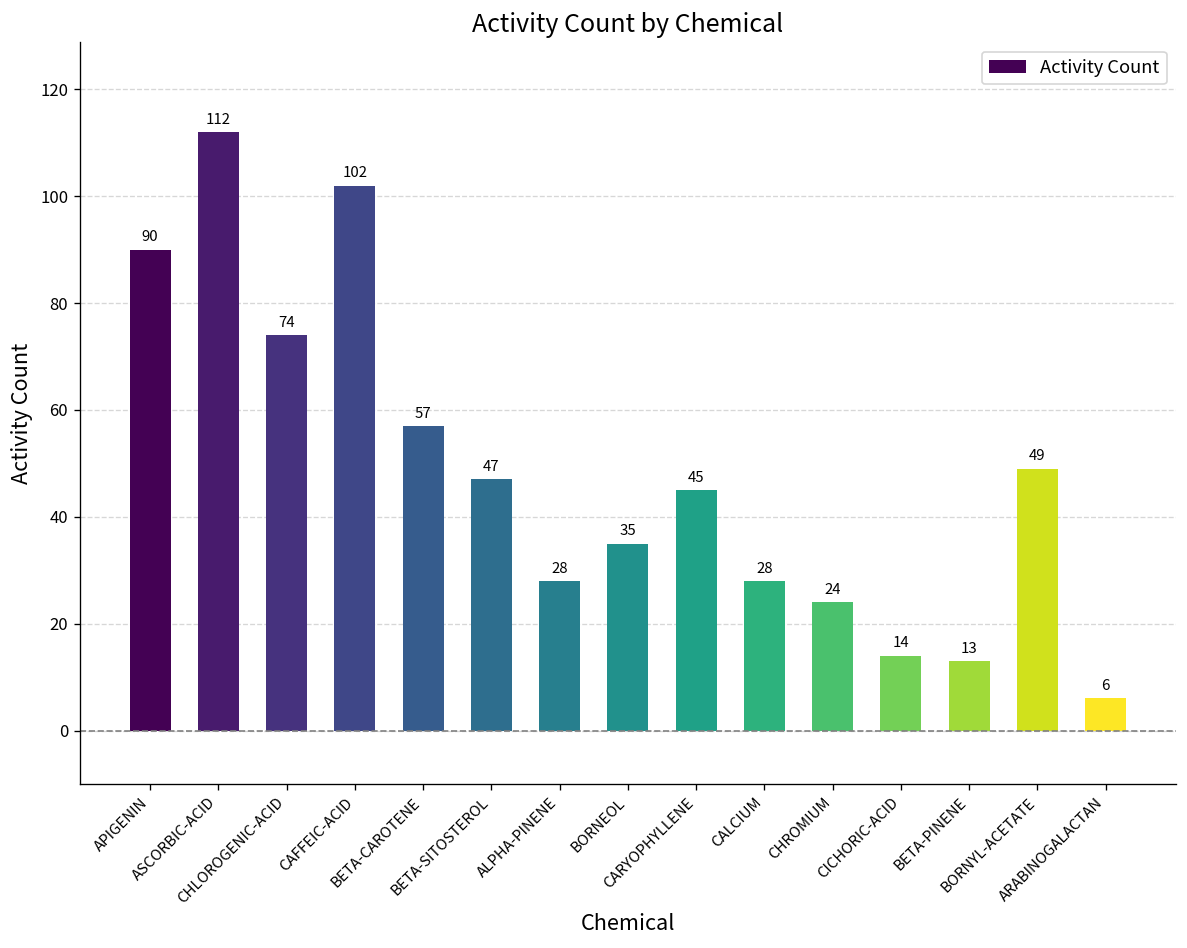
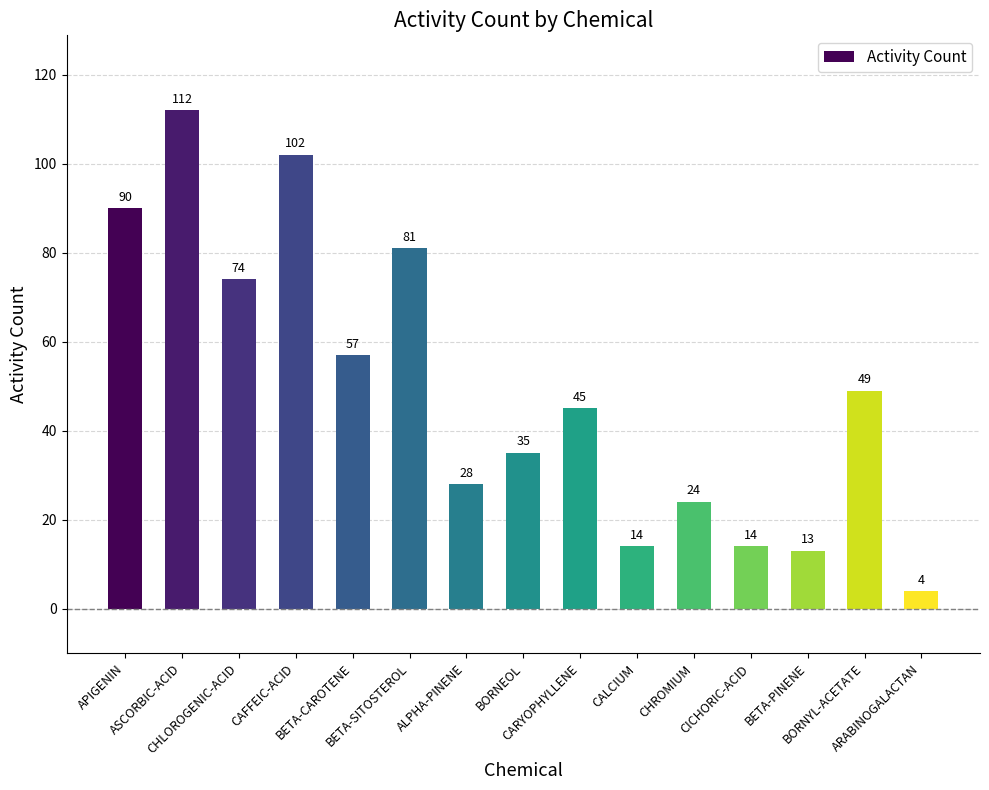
  {
    "APIGENIN": 90,
    "ASCORBIC-ACID": 112,
    "CHLOROGENIC-ACID": 74,
    "CAFFEIC-ACID": 102,
    "BETA-CAROTENE": 57,
-   "BETA-SITOSTEROL": 47,
+   "BETA-SITOSTEROL": 81,
    "ALPHA-PINENE": 28,
    "BORNEOL": 35,
    "CARYOPHYLLENE": 45,
-   "CALCIUM": 28,
+   "CALCIUM": 14,
    "CHROMIUM": 24,
    "CICHORIC-ACID": 14,
    "BETA-PINENE": 13,
    "BORNYL-ACETATE": 49,
-   "ARABINOGALACTAN": 6
+   "ARABINOGALACTAN": 4
  }
